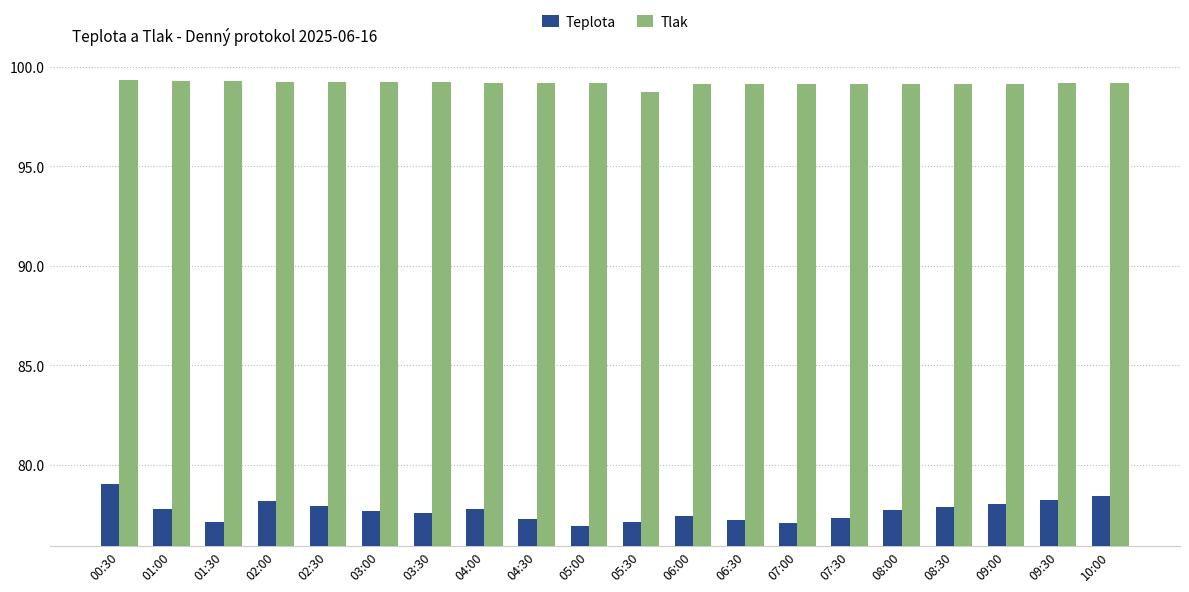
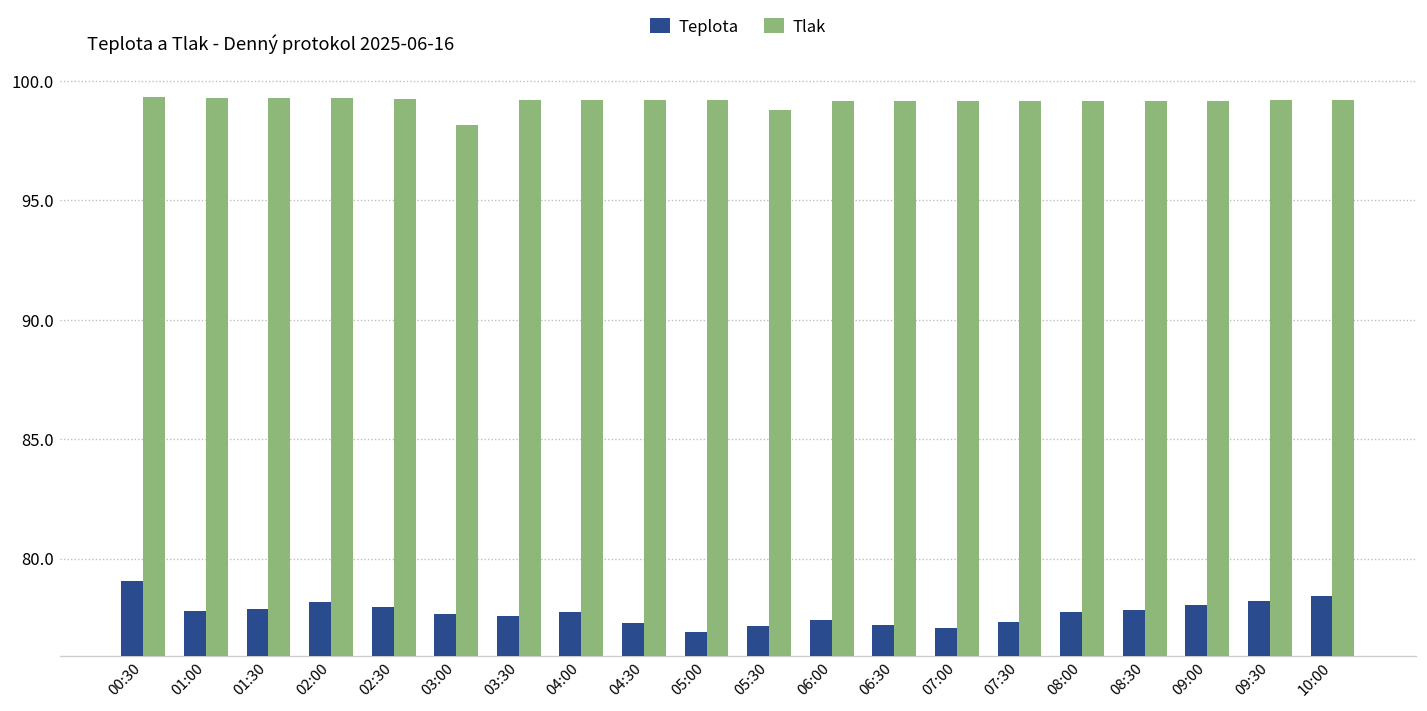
  {
    "Teplota": {
      "00:30": 79.1,
      "01:00": 77.8,
-     "01:30": 77.1,
+     "01:30": 77.9,
      "02:00": 78.2,
      "02:30": 78.0,
      "03:00": 77.7,
      "03:30": 77.6,
      "04:00": 77.8,
      "04:30": 77.3,
      "05:00": 76.9,
      "05:30": 77.2,
      "06:00": 77.4,
      "06:30": 77.2,
      "07:00": 77.1,
      "07:30": 77.3,
      "08:00": 77.8,
      "08:30": 77.9,
      "09:00": 78.1,
      "09:30": 78.2,
      "10:00": 78.4
    },
    "Tlak": {
      "00:30": 99.3,
      "01:00": 99.3,
      "01:30": 99.3,
      "02:00": 99.3,
      "02:30": 99.3,
-     "03:00": 99.2,
+     "03:00": 98.1,
      "03:30": 99.2,
      "04:00": 99.2,
      "04:30": 99.2,
      "05:00": 99.2,
      "05:30": 98.8,
      "06:00": 99.2,
      "06:30": 99.2,
      "07:00": 99.2,
      "07:30": 99.2,
      "08:00": 99.2,
      "08:30": 99.2,
      "09:00": 99.2,
      "09:30": 99.2,
      "10:00": 99.2
    }
  }
